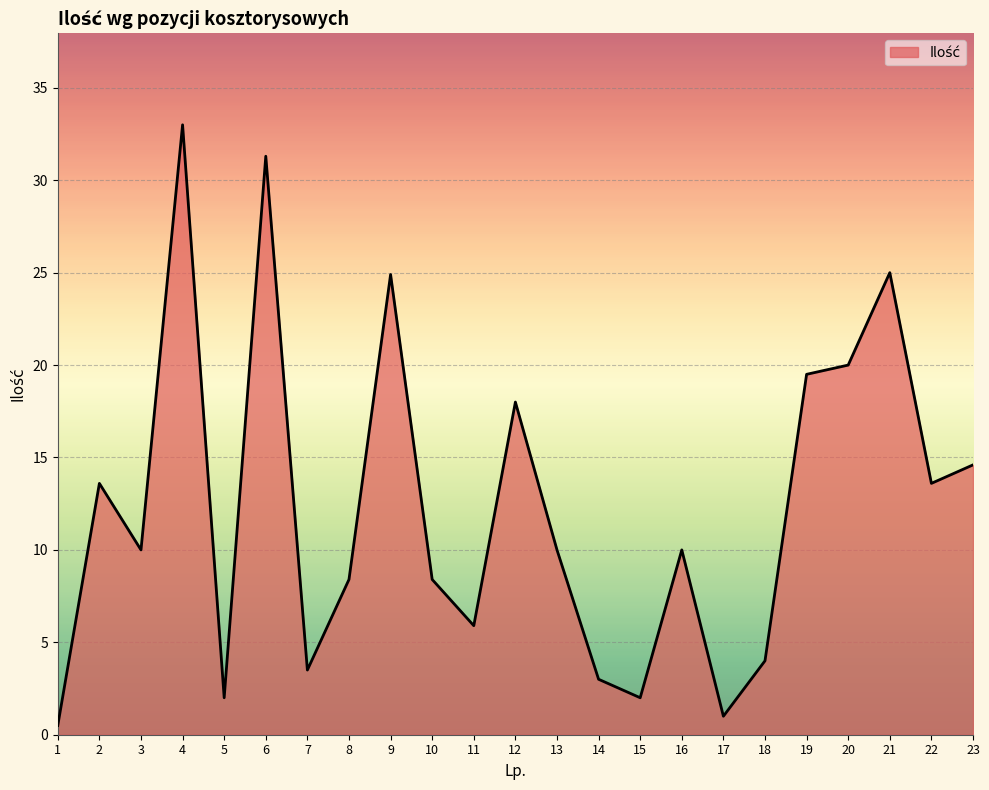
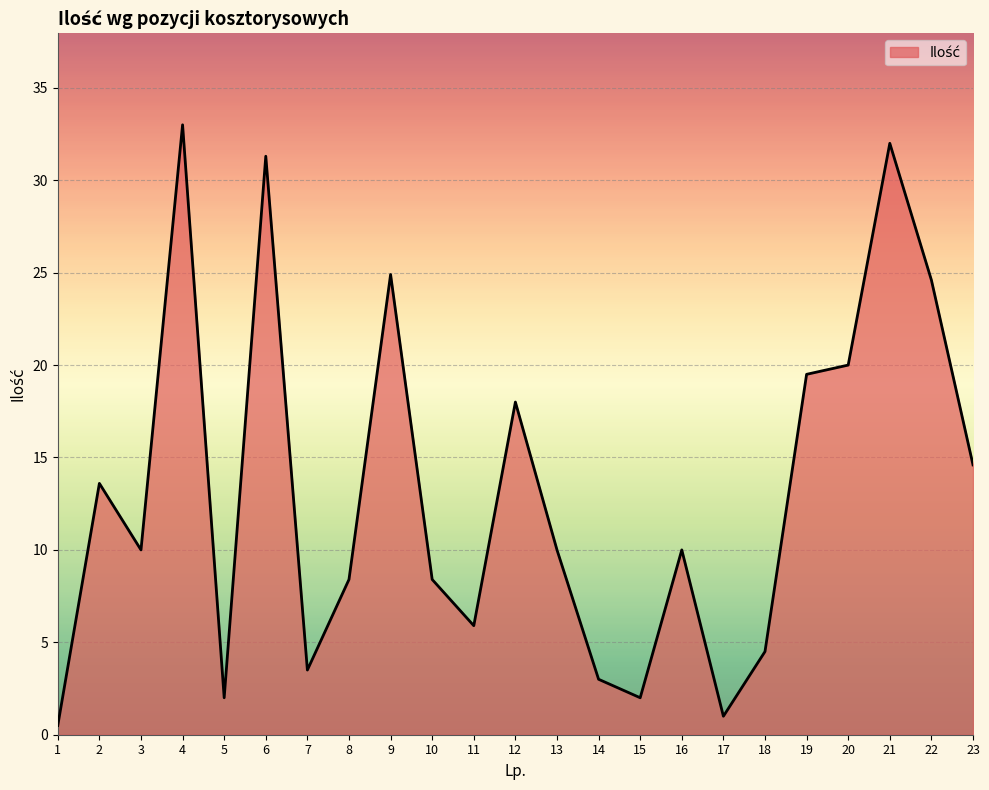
  {
    "1": 0.5,
    "2": 13.6,
    "3": 10.0,
    "4": 33.0,
    "5": 2.0,
    "6": 31.3,
    "7": 3.5,
    "8": 8.4,
    "9": 24.9,
    "10": 8.4,
    "11": 5.9,
    "12": 18.0,
    "13": 10.0,
    "14": 3.0,
    "15": 2.0,
    "16": 10.0,
    "17": 1.0,
-   "18": 4.0,
+   "18": 4.5,
    "19": 19.5,
    "20": 20.0,
-   "21": 25,
-   "22": 13.6,
+   "21": 32,
+   "22": 24.6,
    "23": 14.6
  }
